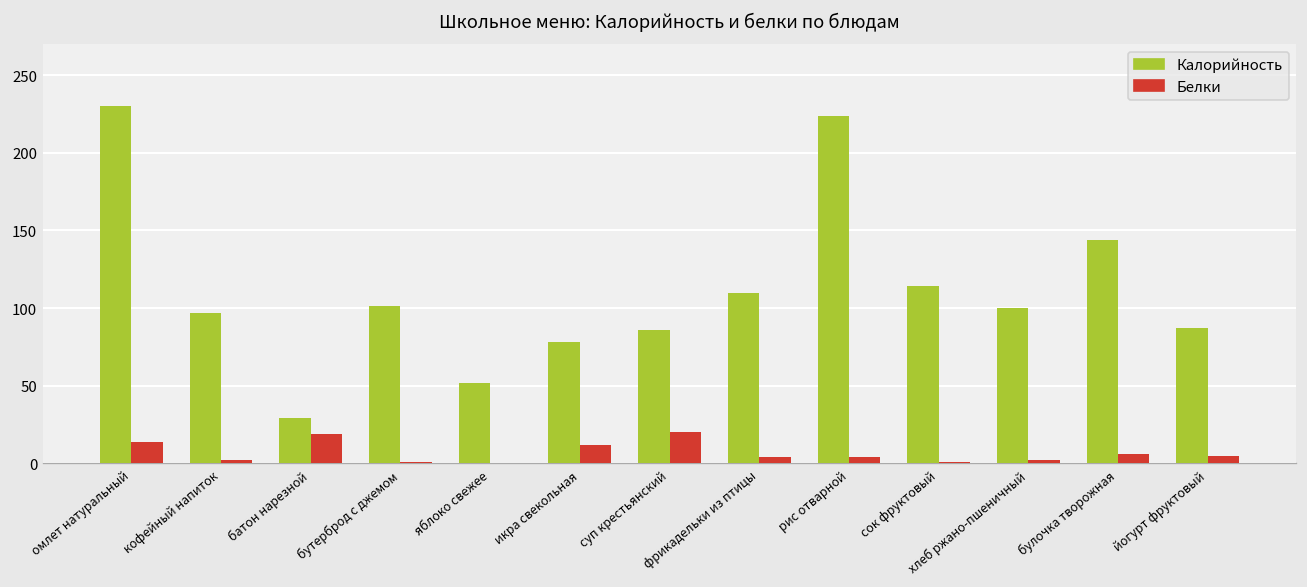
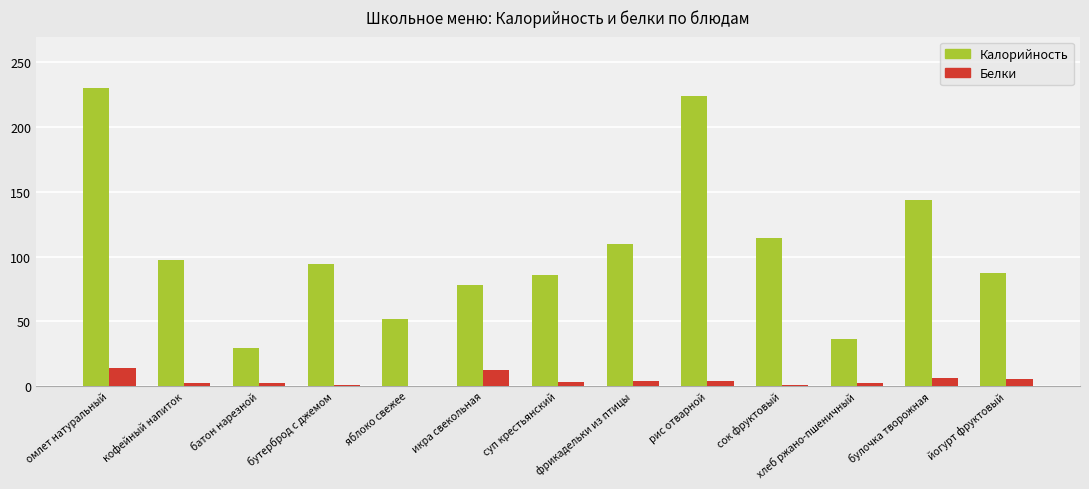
  {
    "Калорийность": {
      "омлет натуральный": 230,
      "кофейный напиток": 97,
      "батон нарезной": 29,
-     "бутерброд с джемом": 101,
+     "бутерброд с джемом": 94,
      "яблоко свежее": 52,
      "икра свекольная": 78,
      "суп крестьянский": 86,
      "фрикадельки из птицы": 110,
      "рис отварной": 224,
      "сок фруктовый": 114,
-     "хлеб ржано-пшеничный": 100,
+     "хлеб ржано-пшеничный": 36,
      "булочка творожная": 144,
      "йогурт фруктовый": 87
    },
    "Белки": {
      "омлет натуральный": 14,
      "кофейный напиток": 2,
-     "батон нарезной": 19,
+     "батон нарезной": 2,
      "яблоко свежее": 0,
      "икра свекольная": 12,
-     "суп крестьянский": 20,
+     "суп крестьянский": 3,
      "фрикадельки из птицы": 4,
      "рис отварной": 4,
      "хлеб ржано-пшеничный": 2,
      "булочка творожная": 6,
      "йогурт фруктовый": 5
    }
  }
